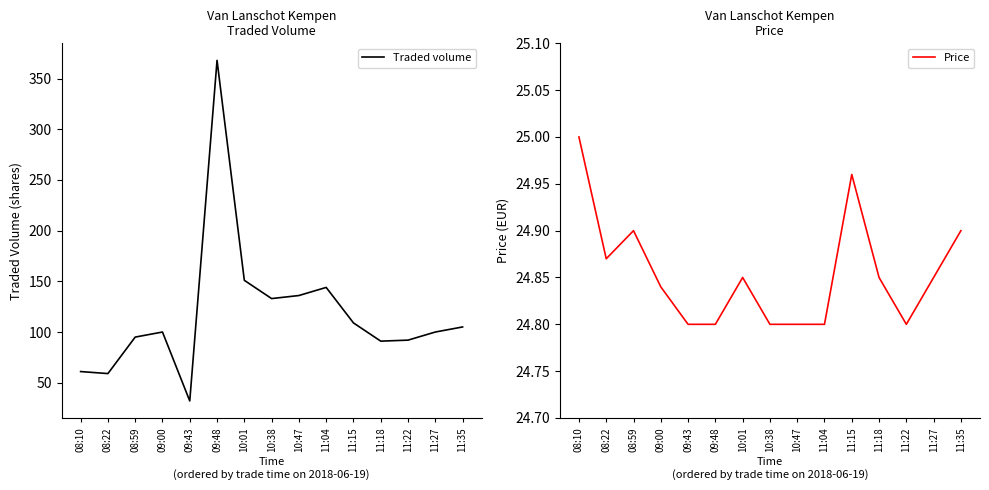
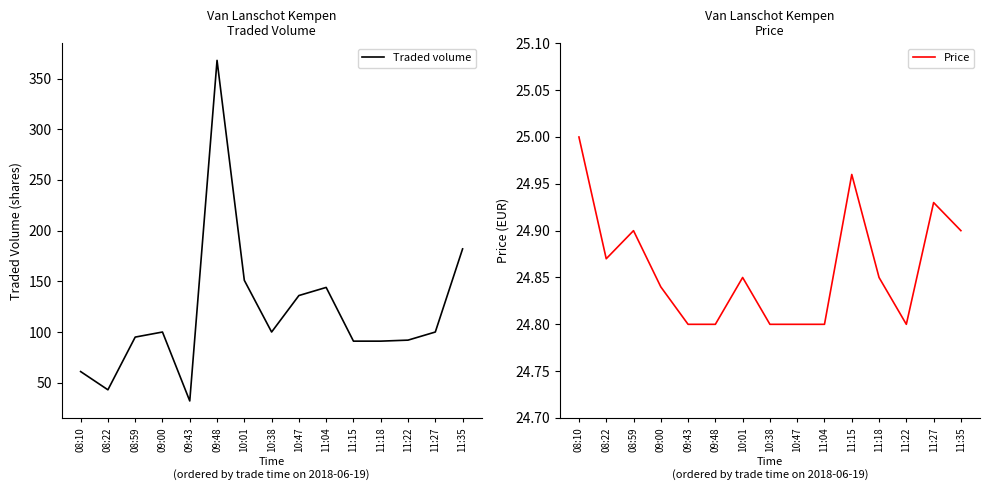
  {
    "Van Lanschot Kempen Traded Volume": {
      "08:10": 61,
-     "08:22": 59,
+     "08:22": 43,
      "08:59": 95,
      "09:00": 100,
      "09:43": 32,
      "09:48": 368,
      "10:01": 151,
-     "10:38": 133,
+     "10:38": 100,
      "10:47": 136,
      "11:04": 144,
-     "11:15": 109,
+     "11:15": 91,
      "11:18": 91,
      "11:22": 92,
      "11:27": 100,
-     "11:35": 105
+     "11:35": 182
    },
    "Van Lanschot Kempen Price": {
      "08:10": 25.00,
      "08:22": 24.87,
      "08:59": 24.90,
      "09:00": 24.84,
      "09:43": 24.80,
      "09:48": 24.80,
      "10:01": 24.85,
      "10:38": 24.80,
      "10:47": 24.80,
      "11:04": 24.80,
      "11:15": 24.96,
      "11:18": 24.85,
      "11:22": 24.80,
-     "11:27": 24.85,
+     "11:27": 24.93,
      "11:35": 24.90
    }
  }
